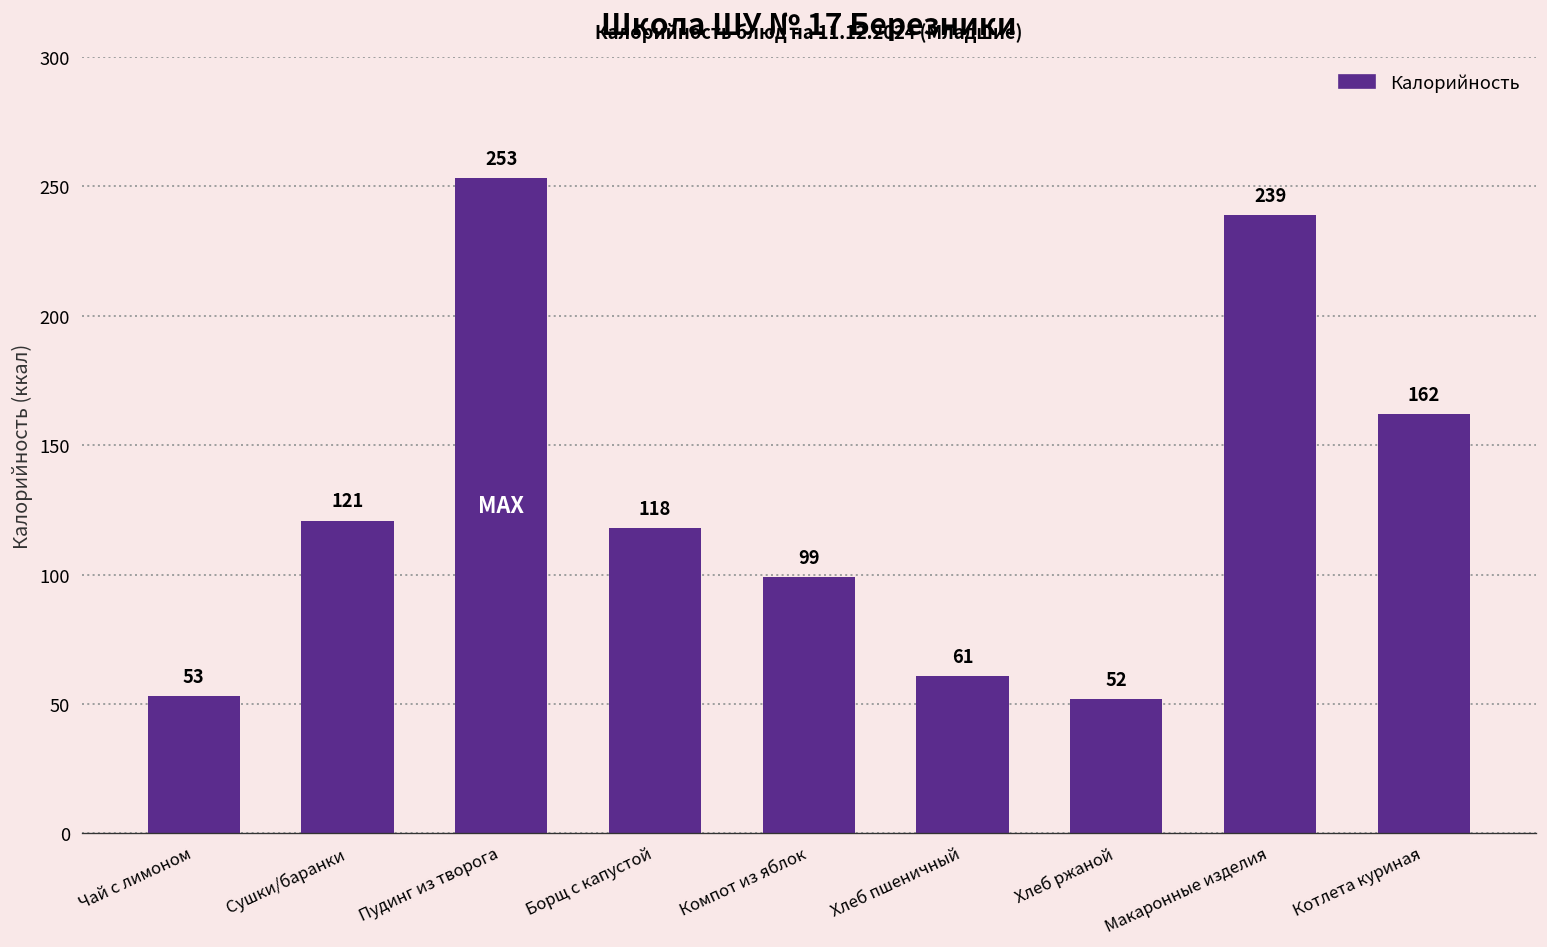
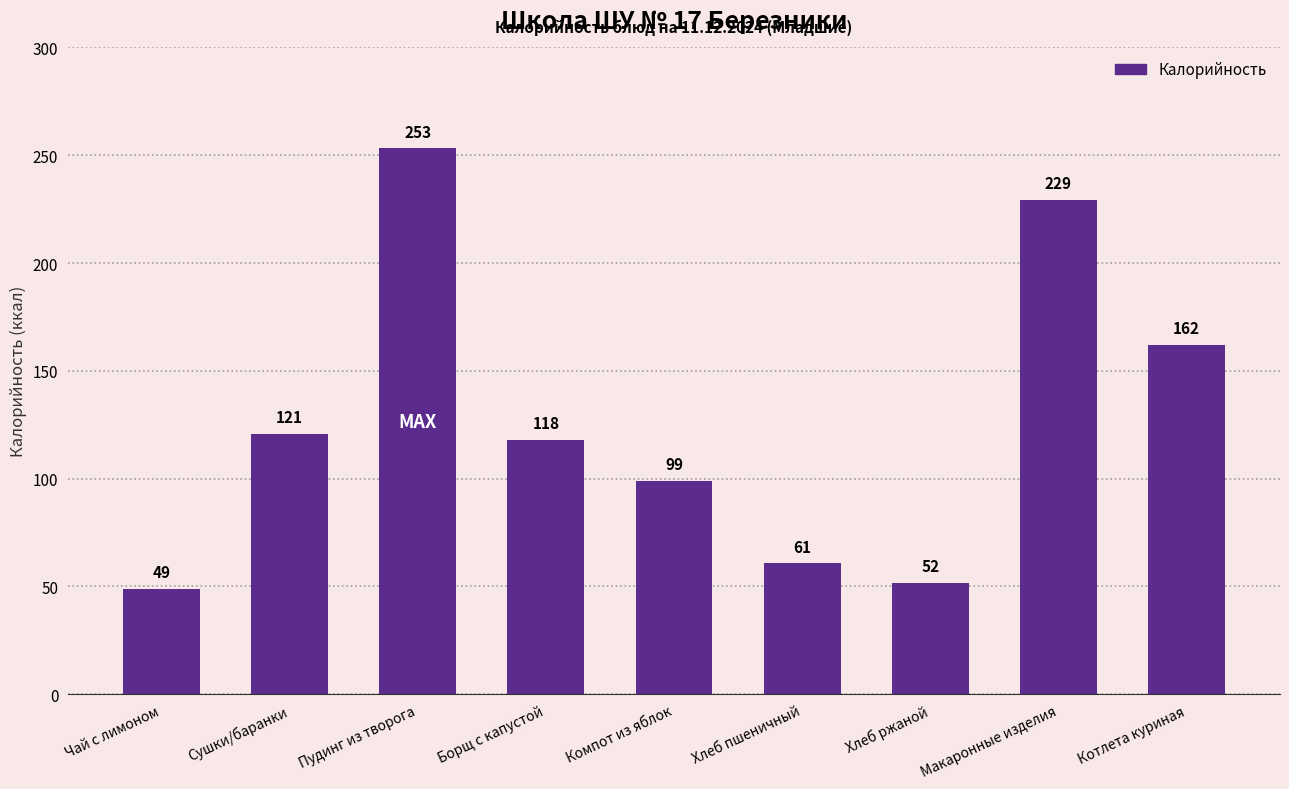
  {
-   "Чай с лимоном": 53,
+   "Чай с лимоном": 49,
    "Сушки/баранки": 121,
    "Пудинг из творога": 253,
    "Борщ с капустой": 118,
    "Компот из яблок": 99,
    "Хлеб пшеничный": 61,
    "Хлеб ржаной": 52,
-   "Макаронные изделия": 239,
+   "Макаронные изделия": 229,
    "Котлета куриная": 162
  }
